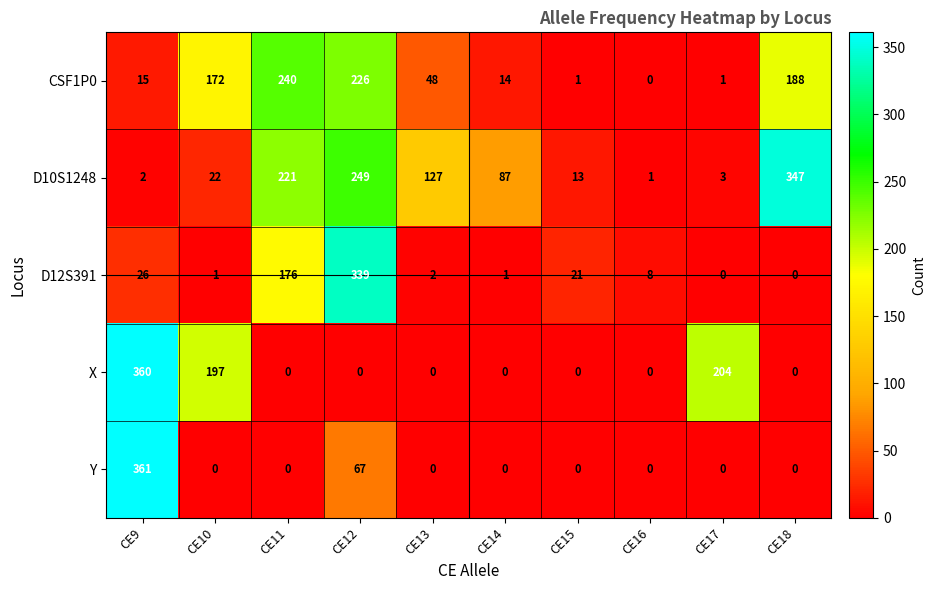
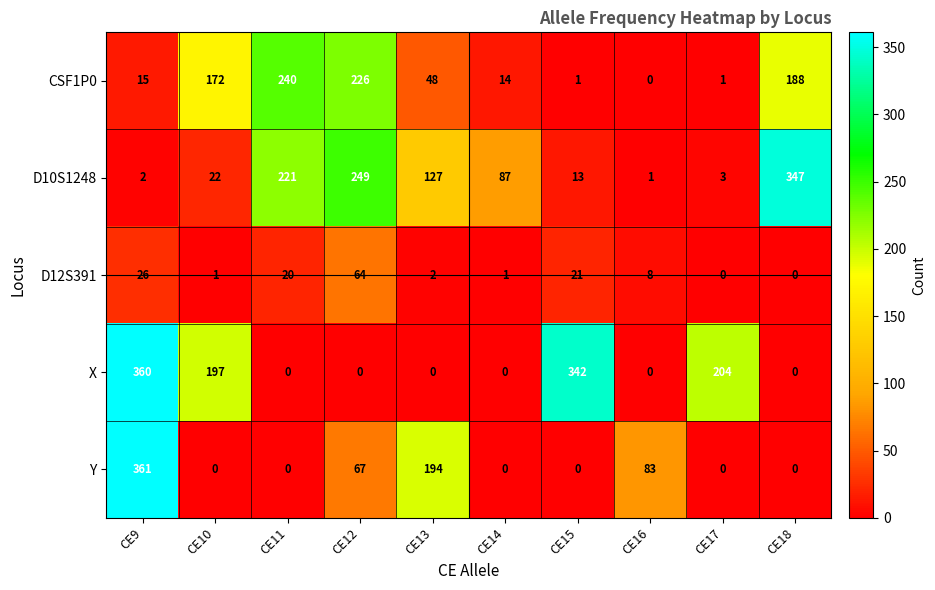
  {
    "CSF1P0": {
      "CE9": 15,
      "CE10": 172,
      "CE11": 240,
      "CE12": 226,
      "CE13": 48,
      "CE14": 14,
      "CE15": 1,
      "CE16": 0,
      "CE17": 1,
      "CE18": 188
    },
    "D10S1248": {
      "CE9": 2,
      "CE10": 22,
      "CE11": 221,
      "CE12": 249,
      "CE13": 127,
      "CE14": 87,
      "CE15": 13,
      "CE16": 1,
      "CE17": 3,
      "CE18": 347
    },
    "D12S391": {
      "CE9": 26,
      "CE10": 1,
-     "CE11": 176,
-     "CE12": 339,
+     "CE11": 20,
+     "CE12": 64,
      "CE13": 2,
      "CE14": 1,
      "CE15": 21,
      "CE16": 8,
      "CE17": 0,
      "CE18": 0
    },
    "X": {
      "CE9": 360,
      "CE10": 197,
      "CE11": 0,
      "CE12": 0,
      "CE13": 0,
      "CE14": 0,
-     "CE15": 0,
+     "CE15": 342,
      "CE16": 0,
      "CE17": 204,
      "CE18": 0
    },
    "Y": {
      "CE9": 361,
      "CE10": 0,
      "CE11": 0,
      "CE12": 67,
-     "CE13": 0,
+     "CE13": 194,
      "CE14": 0,
      "CE15": 0,
-     "CE16": 0,
+     "CE16": 83,
      "CE17": 0,
      "CE18": 0
    }
  }
